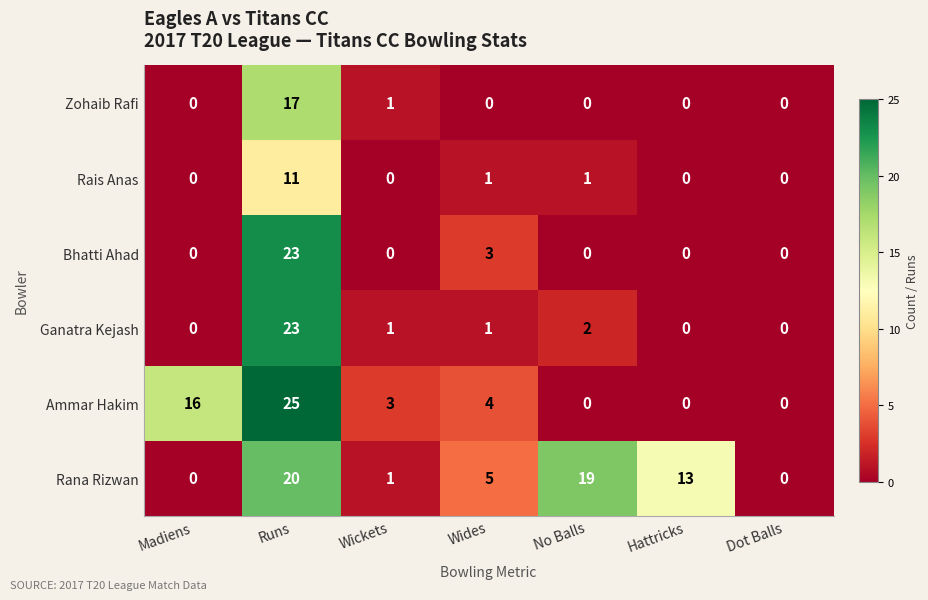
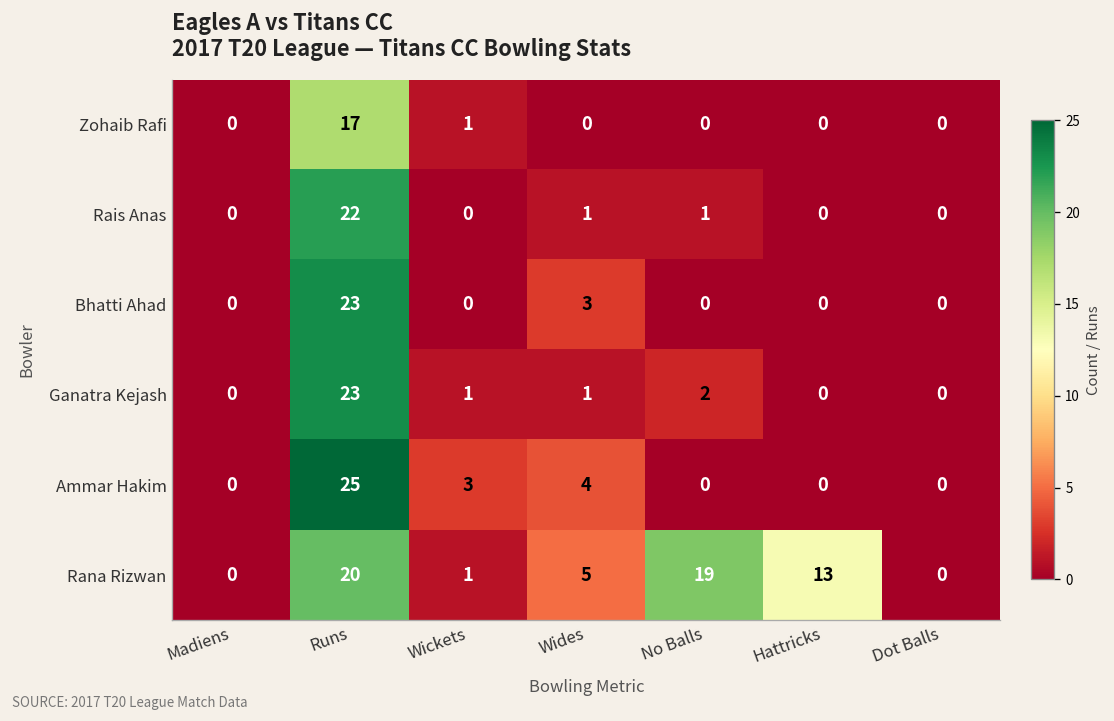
  {
    "Zohaib Rafi": {
      "Madiens": 0,
      "Runs": 17,
      "Wickets": 1,
      "Wides": 0,
      "No Balls": 0,
      "Hattricks": 0,
      "Dot Balls": 0
    },
    "Rais Anas": {
      "Madiens": 0,
-     "Runs": 11,
+     "Runs": 22,
      "Wickets": 0,
      "Wides": 1,
      "No Balls": 1,
      "Hattricks": 0,
      "Dot Balls": 0
    },
    "Bhatti Ahad": {
      "Madiens": 0,
      "Runs": 23,
      "Wickets": 0,
      "Wides": 3,
      "No Balls": 0,
      "Hattricks": 0,
      "Dot Balls": 0
    },
    "Ganatra Kejash": {
      "Madiens": 0,
      "Runs": 23,
      "Wickets": 1,
      "Wides": 1,
      "No Balls": 2,
      "Hattricks": 0,
      "Dot Balls": 0
    },
    "Ammar Hakim": {
-     "Madiens": 16,
+     "Madiens": 0,
      "Runs": 25,
      "Wickets": 3,
      "Wides": 4,
      "No Balls": 0,
      "Hattricks": 0,
      "Dot Balls": 0
    },
    "Rana Rizwan": {
      "Madiens": 0,
      "Runs": 20,
      "Wickets": 1,
      "Wides": 5,
      "No Balls": 19,
      "Hattricks": 13,
      "Dot Balls": 0
    }
  }
